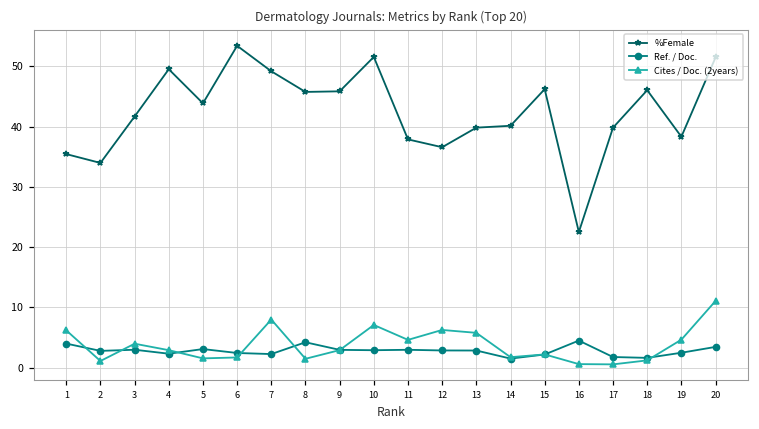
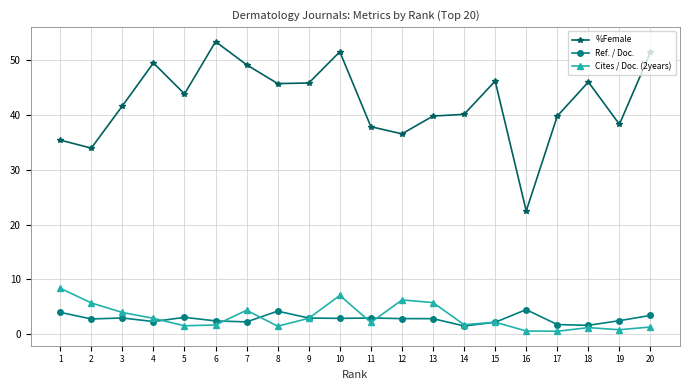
  {
    "Cites / Doc. (2years)": {
-     "1": 6,
-     "2": 1,
+     "1": 8,
+     "2": 6,
      "3": 4,
      "4": 3,
      "5": 2,
      "6": 2,
-     "7": 8,
+     "7": 4,
      "8": 1,
      "10": 7,
-     "11": 5,
+     "11": 2,
      "12": 6,
      "13": 6,
      "16": 1,
      "17": 1,
-     "19": 5,
-     "20": 11
+     "19": 1,
+     "20": 1
    }
  }
